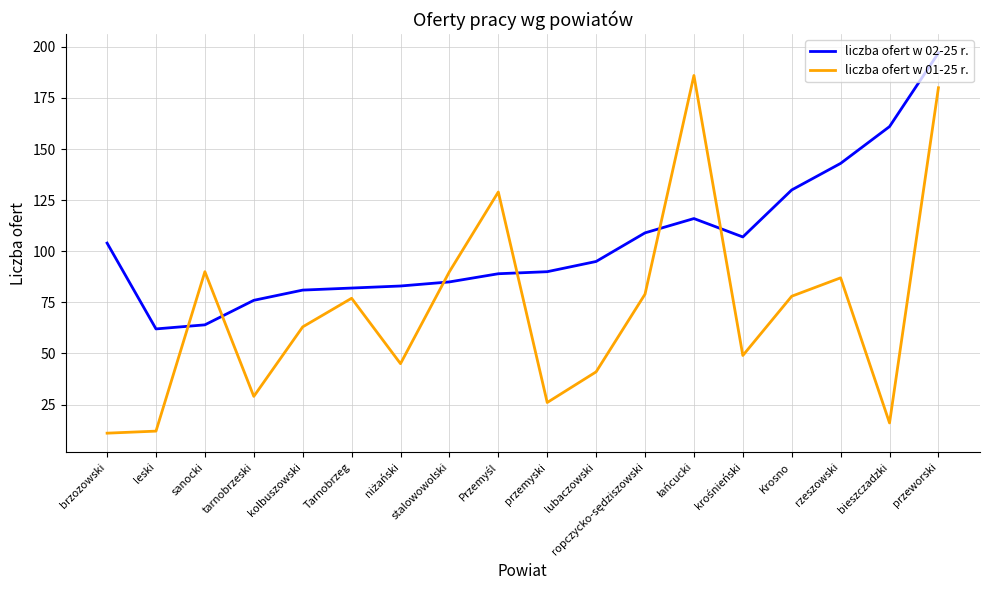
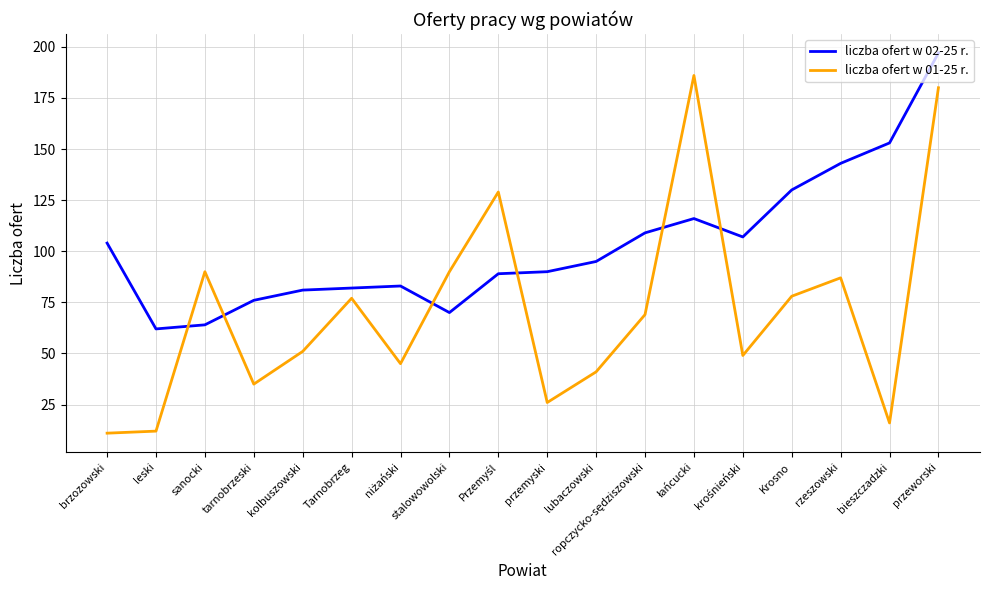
  {
    "liczba ofert w 02-25 r.": {
      "brzozowski": 104,
      "leski": 62,
      "sanocki": 64,
      "tarnobrzeski": 76,
      "kolbuszowski": 81,
      "Tarnobrzeg": 82,
      "niżański": 83,
-     "stalowowolski": 85,
+     "stalowowolski": 70,
      "Przemyśl": 89,
      "przemyski": 90,
      "lubaczowski": 95,
      "ropczycko-sędziszowski": 109,
      "łańcucki": 116,
      "krośnieński": 107,
      "Krosno": 130,
      "rzeszowski": 143,
-     "bieszczadzki": 161
+     "bieszczadzki": 153
    },
    "liczba ofert w 01-25 r.": {
      "brzozowski": 11,
      "leski": 12,
      "sanocki": 90,
-     "tarnobrzeski": 29,
-     "kolbuszowski": 63,
+     "tarnobrzeski": 35,
+     "kolbuszowski": 51,
      "Tarnobrzeg": 77,
      "niżański": 45,
      "stalowowolski": 90,
      "Przemyśl": 129,
      "przemyski": 26,
      "lubaczowski": 41,
-     "ropczycko-sędziszowski": 79,
+     "ropczycko-sędziszowski": 69,
      "łańcucki": 186,
      "krośnieński": 49,
      "Krosno": 78,
      "rzeszowski": 87,
      "bieszczadzki": 16,
      "przeworski": 180
    }
  }
